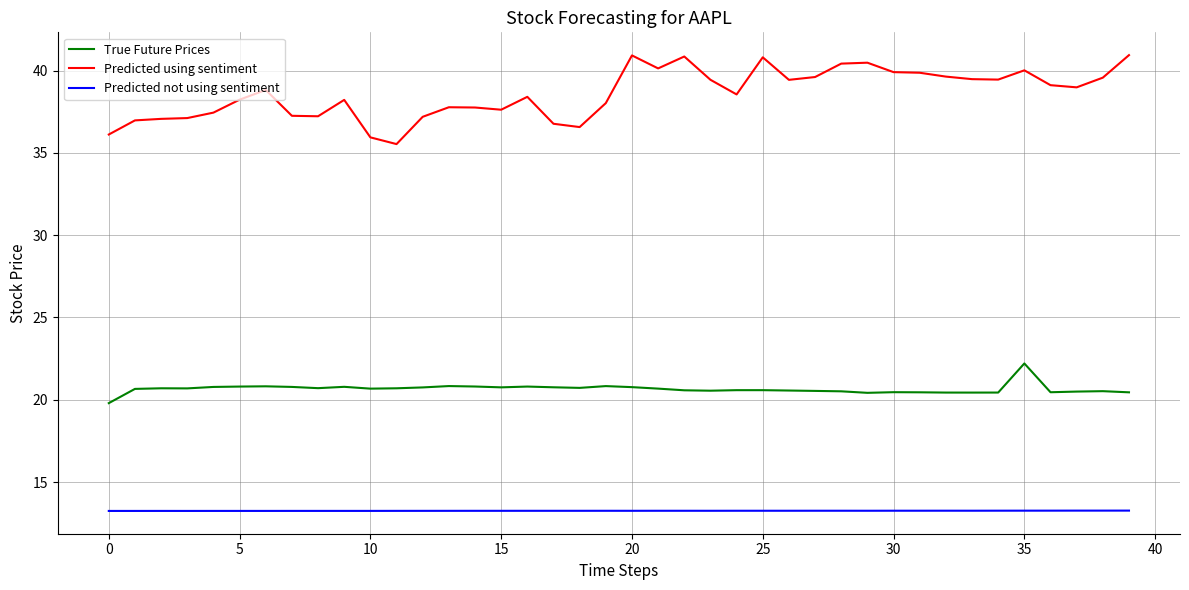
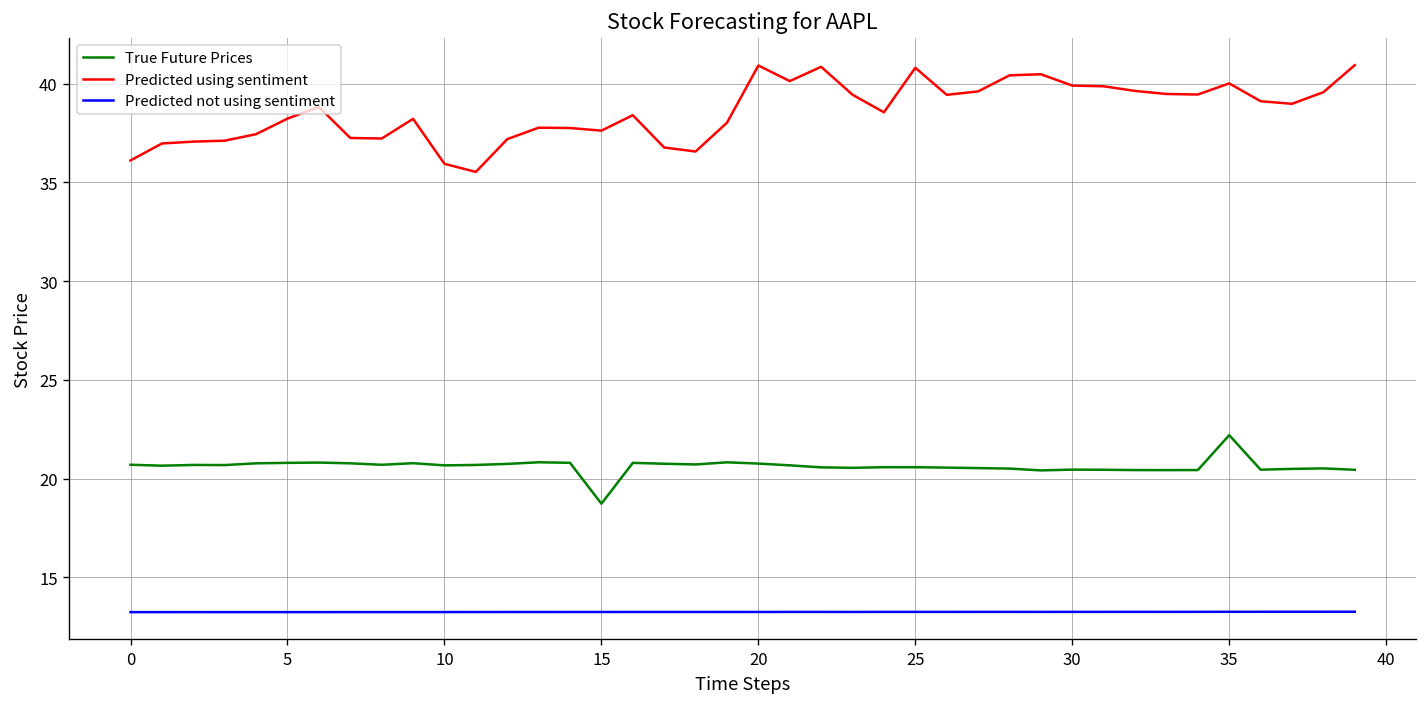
  {
    "True Future Prices": {
-     "0": 19.8,
+     "0": 20.7,
      "5": 20.8,
      "10": 20.7,
-     "15": 20.8,
+     "15": 18.7,
      "20": 20.8,
      "25": 20.6,
      "30": 20.5,
      "35": 22.2
    },
    "Predicted using sentiment": {
      "0": 36.1,
      "10": 35.9,
      "15": 37.6,
      "20": 40.9,
      "25": 40.8,
      "30": 39.9,
      "35": 40.0
    },
    "Predicted not using sentiment": {
      "0": 13.2,
      "5": 13.2,
      "10": 13.2,
      "15": 13.3,
      "20": 13.3,
      "25": 13.3,
      "30": 13.3,
      "35": 13.3
    }
  }
